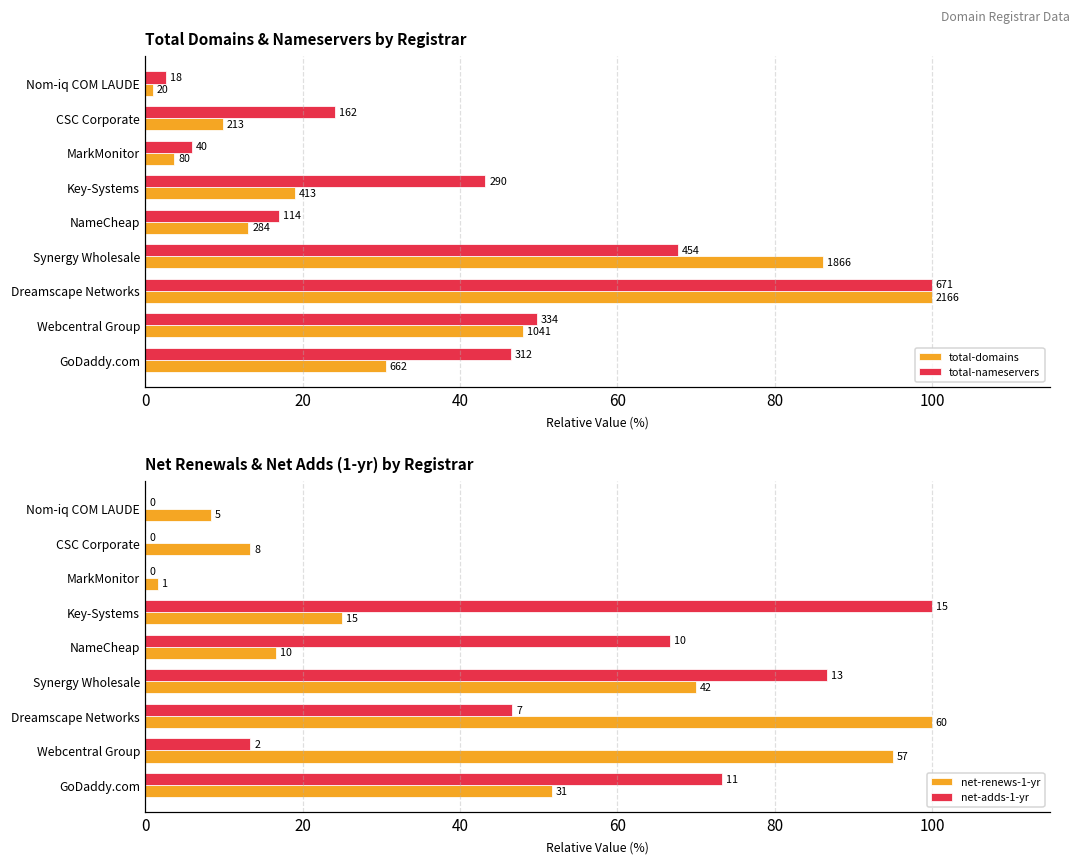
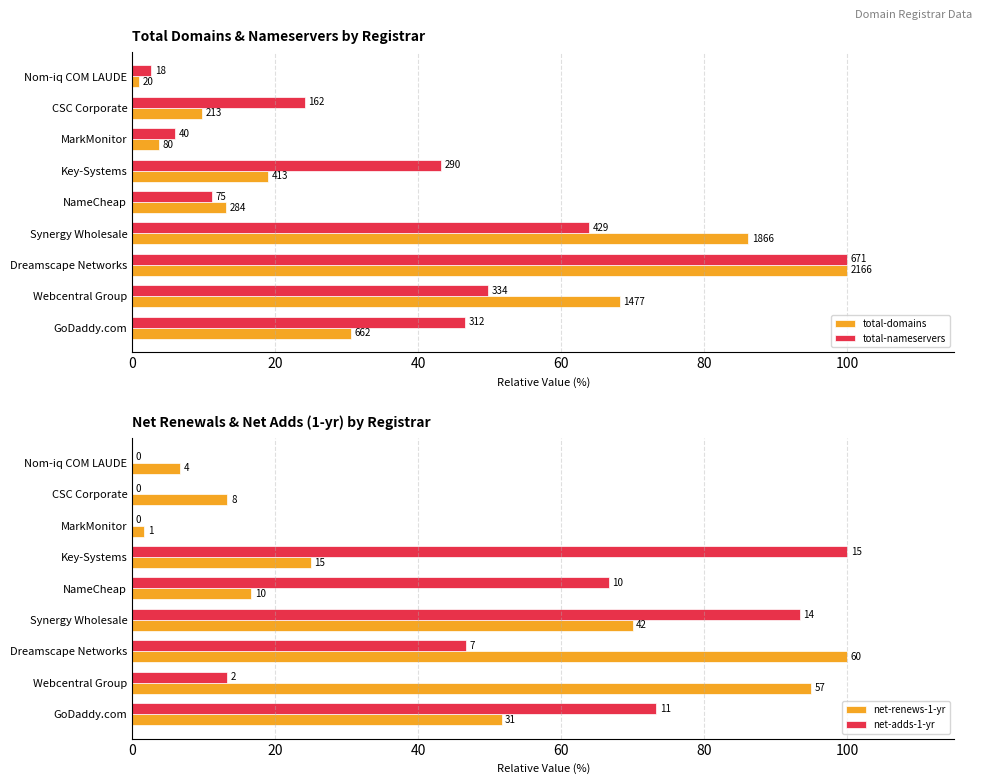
  {
    "Total Domains & Nameservers by Registrar": {
      "total-domains": {
-       "Webcentral Group": 1041
+       "Webcentral Group": 1477
      },
      "total-nameservers": {
-       "NameCheap": 114,
-       "Synergy Wholesale": 454
+       "NameCheap": 75,
+       "Synergy Wholesale": 429
      }
    },
    "Net Renewals & Net Adds (1-yr) by Registrar": {
      "net-renews-1-yr": {
-       "Nom-iq COM LAUDE": 5
+       "Nom-iq COM LAUDE": 4
      },
      "net-adds-1-yr": {
        "Nom-iq COM LAUDE": 0,
        "CSC Corporate": 0,
        "MarkMonitor": 0,
-       "Synergy Wholesale": 13
+       "Synergy Wholesale": 14
      }
    }
  }
